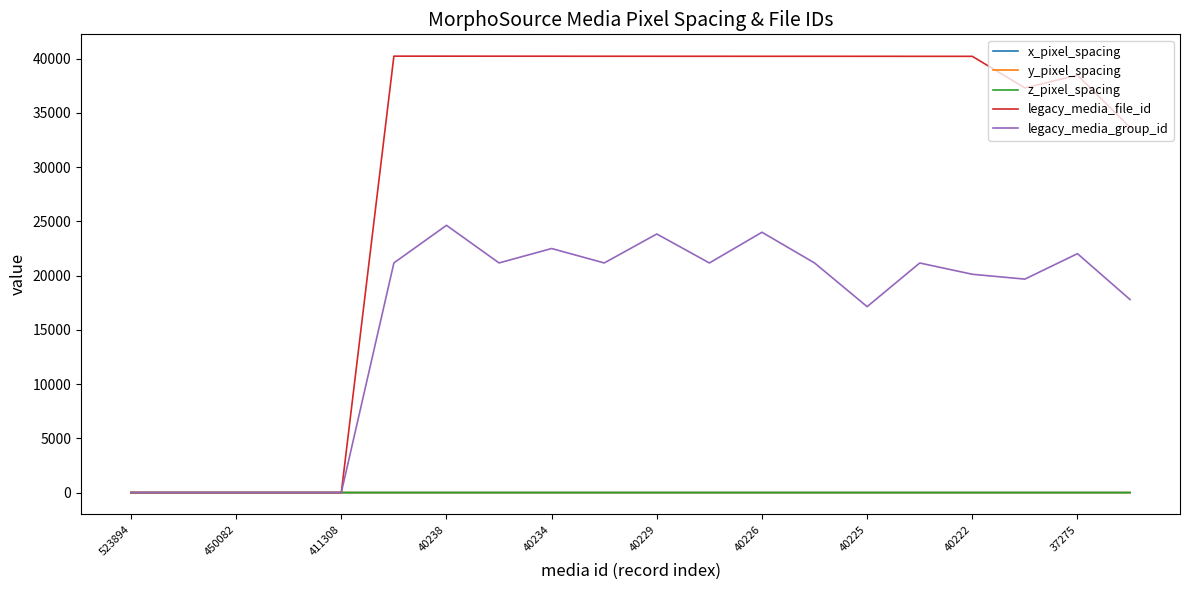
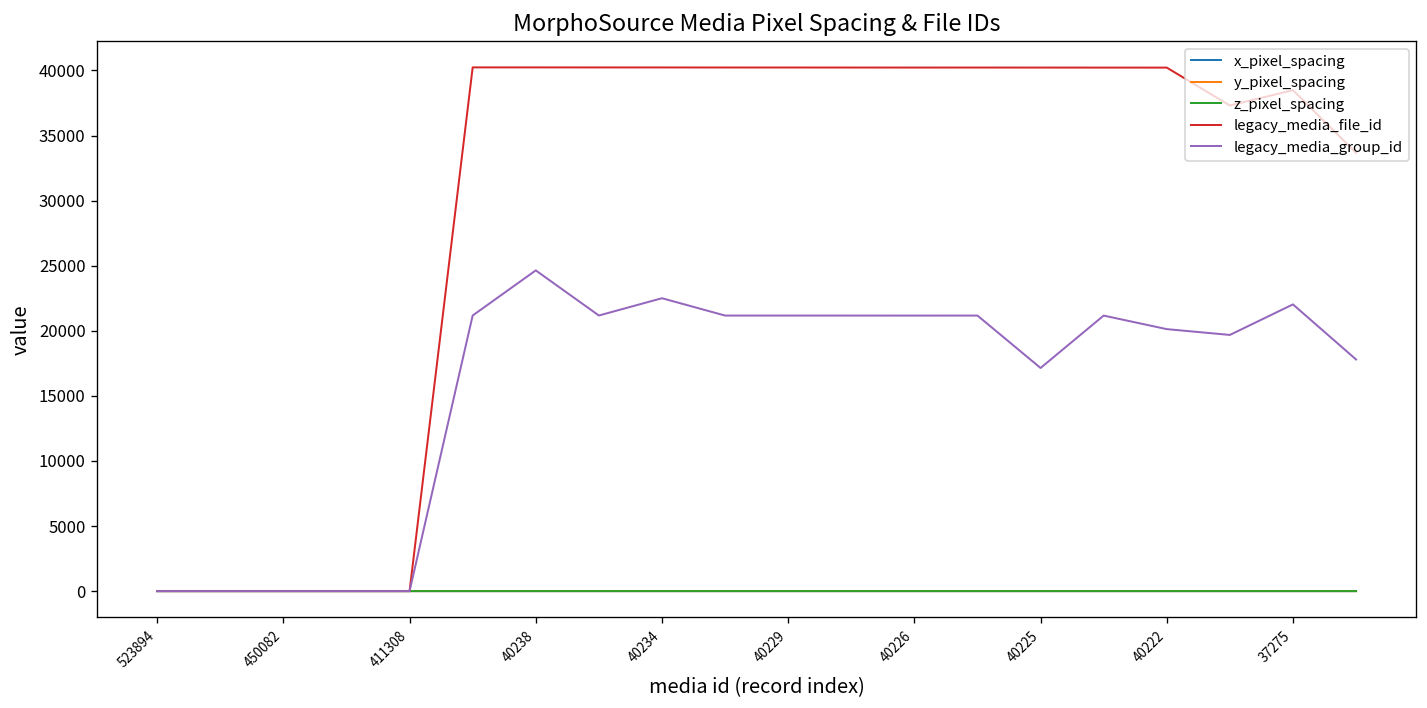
  {
    "z_pixel_spacing": {
      "40238": 0,
      "40234": 0,
      "40229": 0,
      "40226": 0,
      "40225": 0,
      "40222": 0,
      "37275": 0
    },
    "legacy_media_file_id": {
      "40238": 40200,
      "40234": 40200,
      "40229": 40200,
      "40226": 40200,
      "40225": 40200,
      "40222": 40200
    },
    "legacy_media_group_id": {
      "40238": 24600,
      "40234": 22500,
-     "40229": 23800,
-     "40226": 24000,
+     "40229": 21200,
+     "40226": 21200,
      "40225": 17100,
      "40222": 20100,
      "37275": 22000
    }
  }
